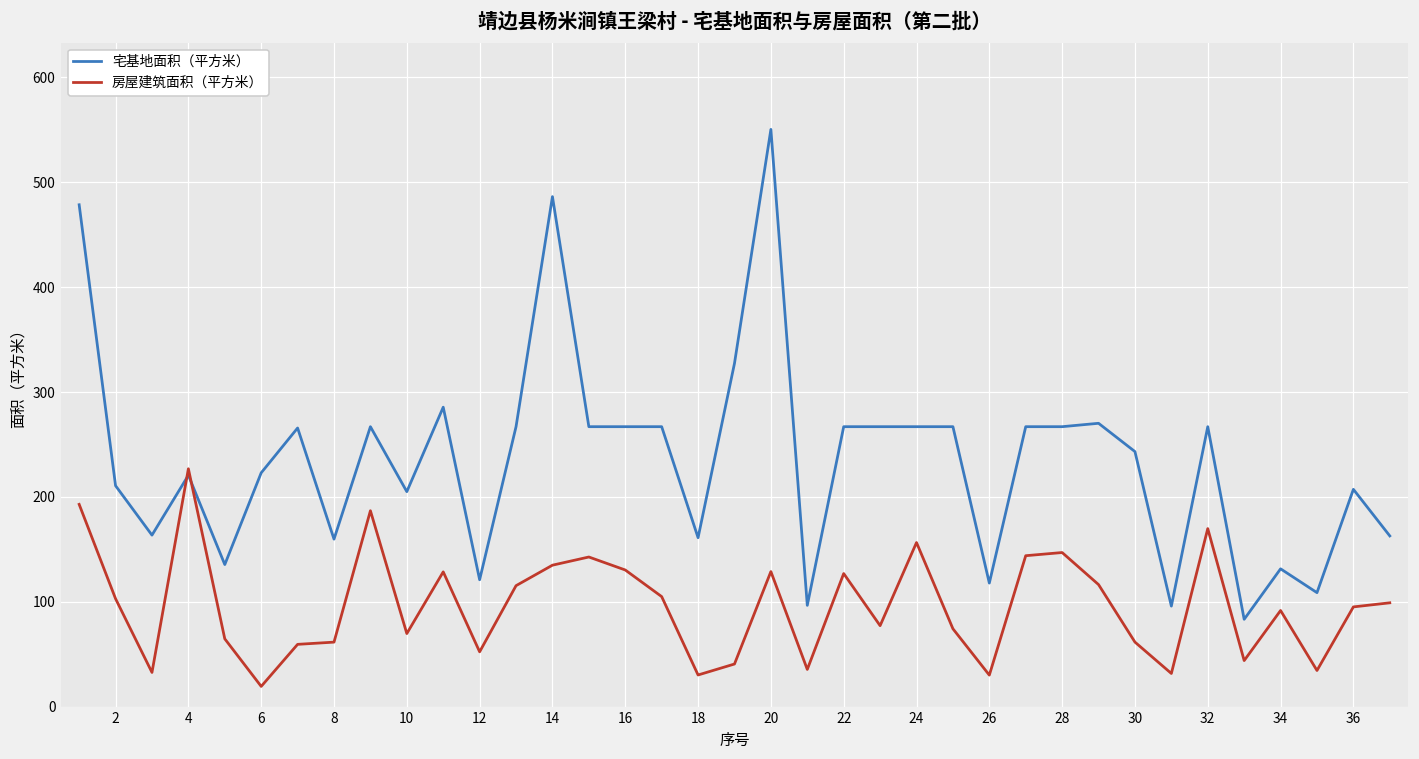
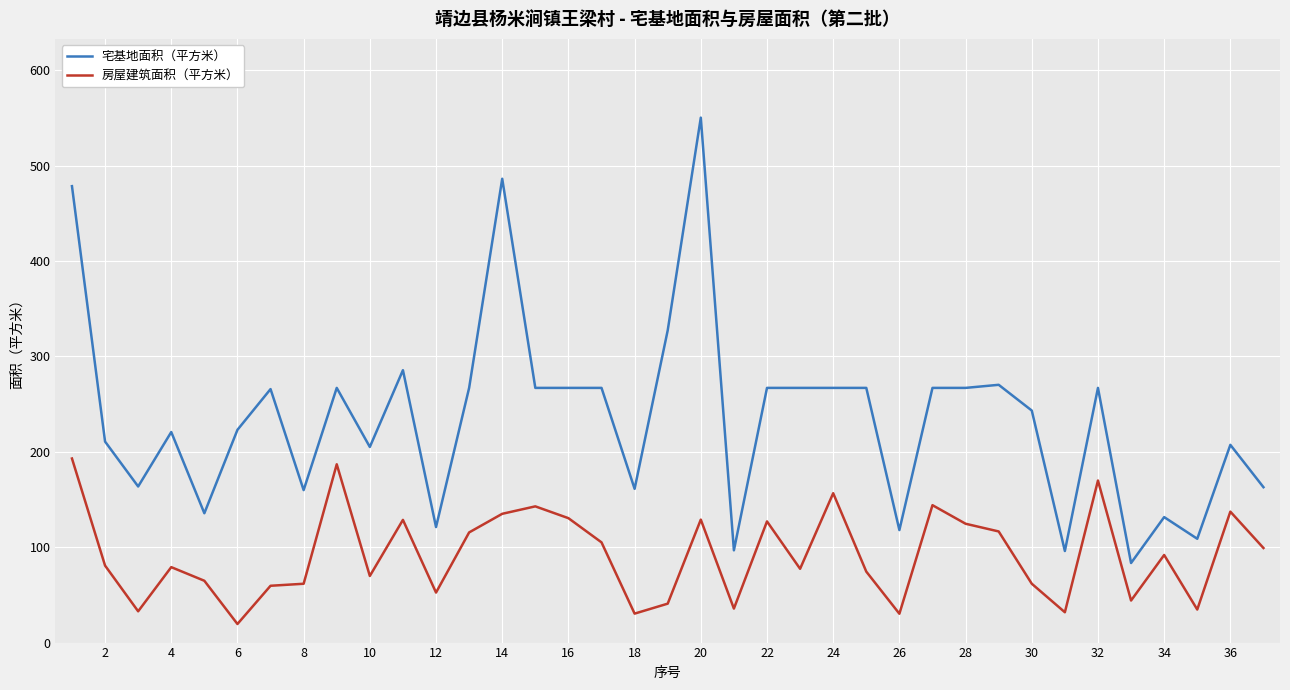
  {
    "宅基地面积（平方米）": {
      "2": 210,
      "4": 220,
      "6": 220,
      "8": 160,
      "10": 210,
      "12": 120,
      "14": 490,
      "16": 270,
      "18": 160,
      "20": 550,
      "22": 270,
      "24": 270,
      "26": 120,
      "28": 270,
      "30": 240,
      "32": 270,
      "34": 130,
      "36": 210
    },
    "房屋建筑面积（平方米）": {
-     "2": 100,
-     "4": 230,
+     "2": 80,
+     "4": 80,
      "6": 20,
      "8": 60,
      "10": 70,
      "12": 50,
      "14": 140,
      "16": 130,
      "18": 30,
      "20": 130,
      "22": 130,
      "24": 160,
      "26": 30,
-     "28": 150,
+     "28": 120,
      "30": 60,
      "32": 170,
      "34": 90,
-     "36": 100
+     "36": 140
    }
  }
